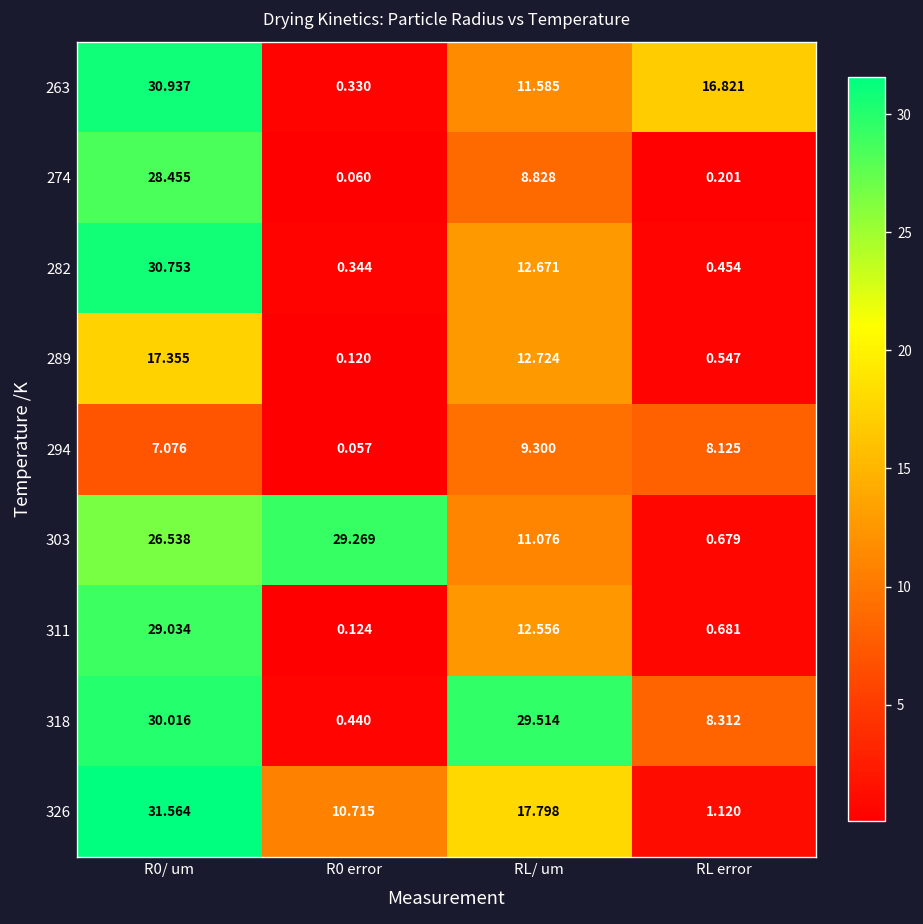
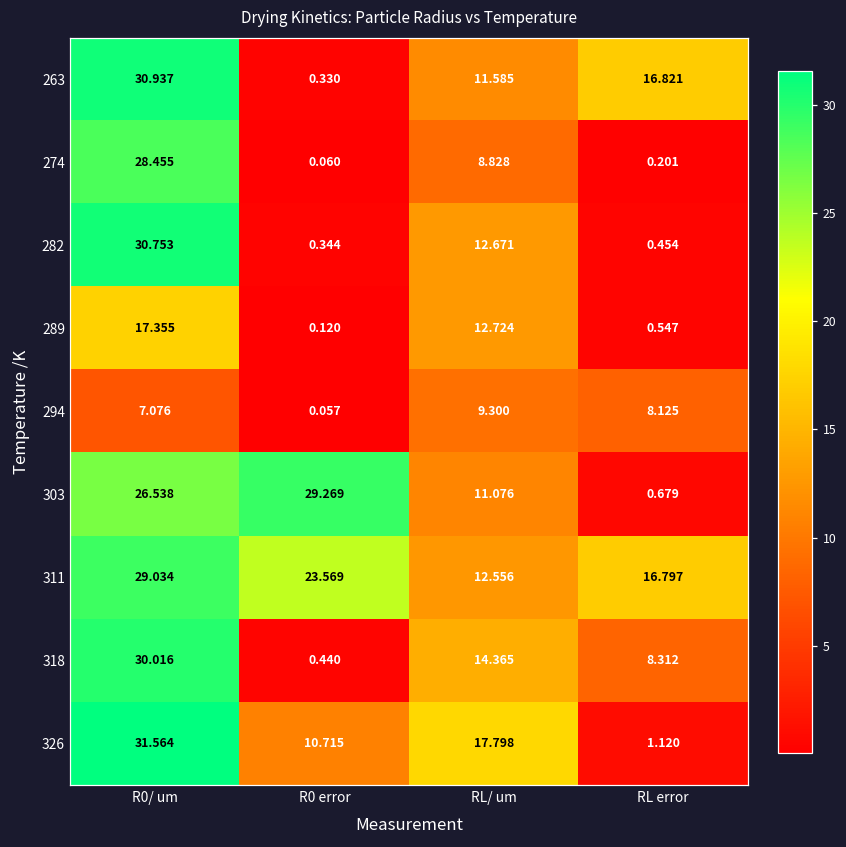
  {
    "263": {
      "R0/ um": 30.937,
      "R0 error": 0.330,
      "RL/ um": 11.585,
      "RL error": 16.821
    },
    "274": {
      "R0/ um": 28.455,
      "R0 error": 0.060,
      "RL/ um": 8.828,
      "RL error": 0.201
    },
    "282": {
      "R0/ um": 30.753,
      "R0 error": 0.344,
      "RL/ um": 12.671,
      "RL error": 0.454
    },
    "289": {
      "R0/ um": 17.355,
      "R0 error": 0.120,
      "RL/ um": 12.724,
      "RL error": 0.547
    },
    "294": {
      "R0/ um": 7.076,
      "R0 error": 0.057,
      "RL/ um": 9.300,
      "RL error": 8.125
    },
    "303": {
      "R0/ um": 26.538,
      "R0 error": 29.269,
      "RL/ um": 11.076,
      "RL error": 0.679
    },
    "311": {
      "R0/ um": 29.034,
-     "R0 error": 0.124,
+     "R0 error": 23.569,
      "RL/ um": 12.556,
-     "RL error": 0.681
+     "RL error": 16.797
    },
    "318": {
      "R0/ um": 30.016,
      "R0 error": 0.440,
-     "RL/ um": 29.514,
+     "RL/ um": 14.365,
      "RL error": 8.312
    },
    "326": {
      "R0/ um": 31.564,
      "R0 error": 10.715,
      "RL/ um": 17.798,
      "RL error": 1.120
    }
  }
